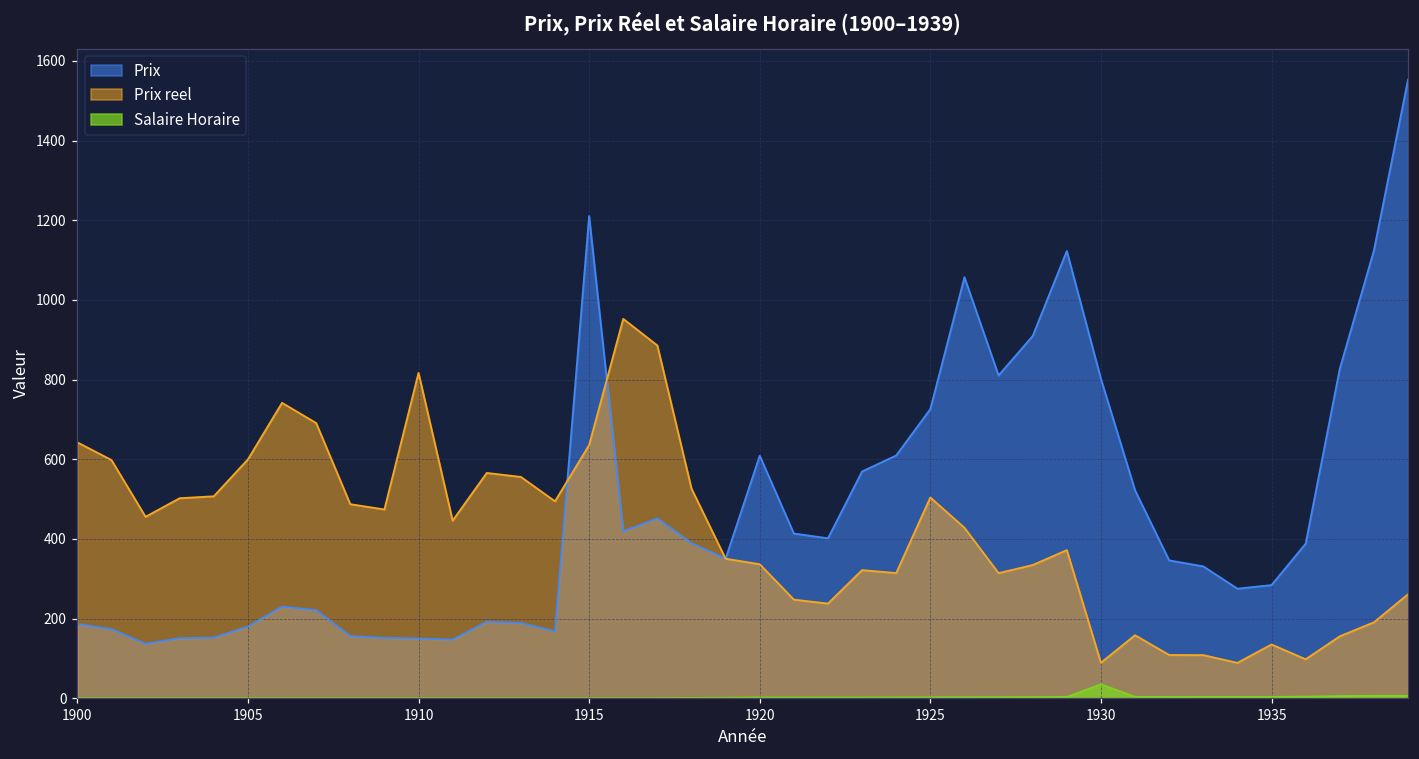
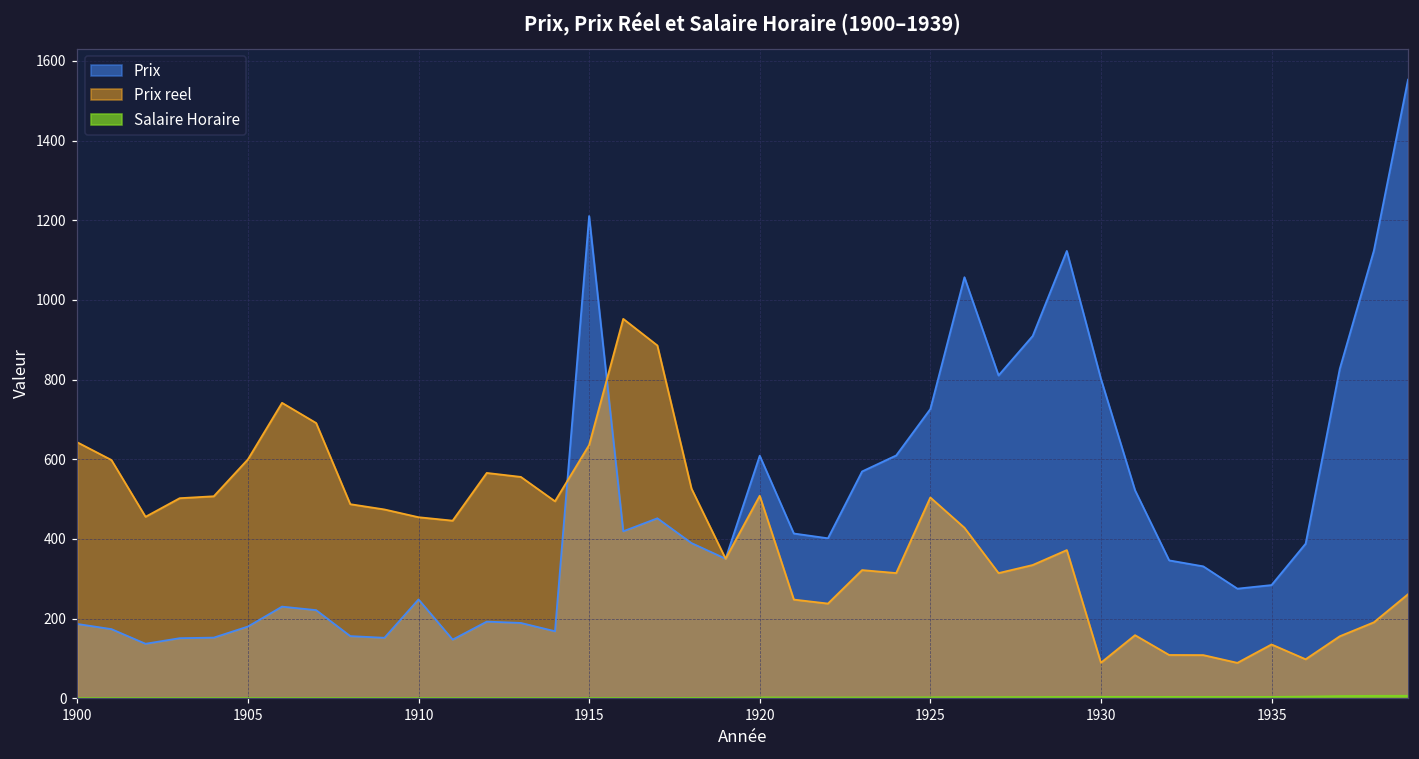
  {
    "Prix": {
      "1900": 190,
      "1905": 180,
-     "1910": 150,
+     "1910": 250,
      "1915": 1210,
      "1920": 610,
      "1925": 730,
      "1930": 800,
      "1935": 280
    },
    "Prix reel": {
      "1900": 640,
      "1905": 600,
-     "1910": 820,
+     "1910": 450,
      "1915": 640,
-     "1920": 340,
+     "1920": 510,
      "1925": 500,
      "1930": 90,
      "1935": 130
    },
    "Salaire Horaire": {
      "1900": 0,
      "1905": 0,
      "1910": 0,
      "1915": 0,
      "1920": 0,
      "1925": 0,
-     "1930": 40,
+     "1930": 0,
      "1935": 0
    }
  }
